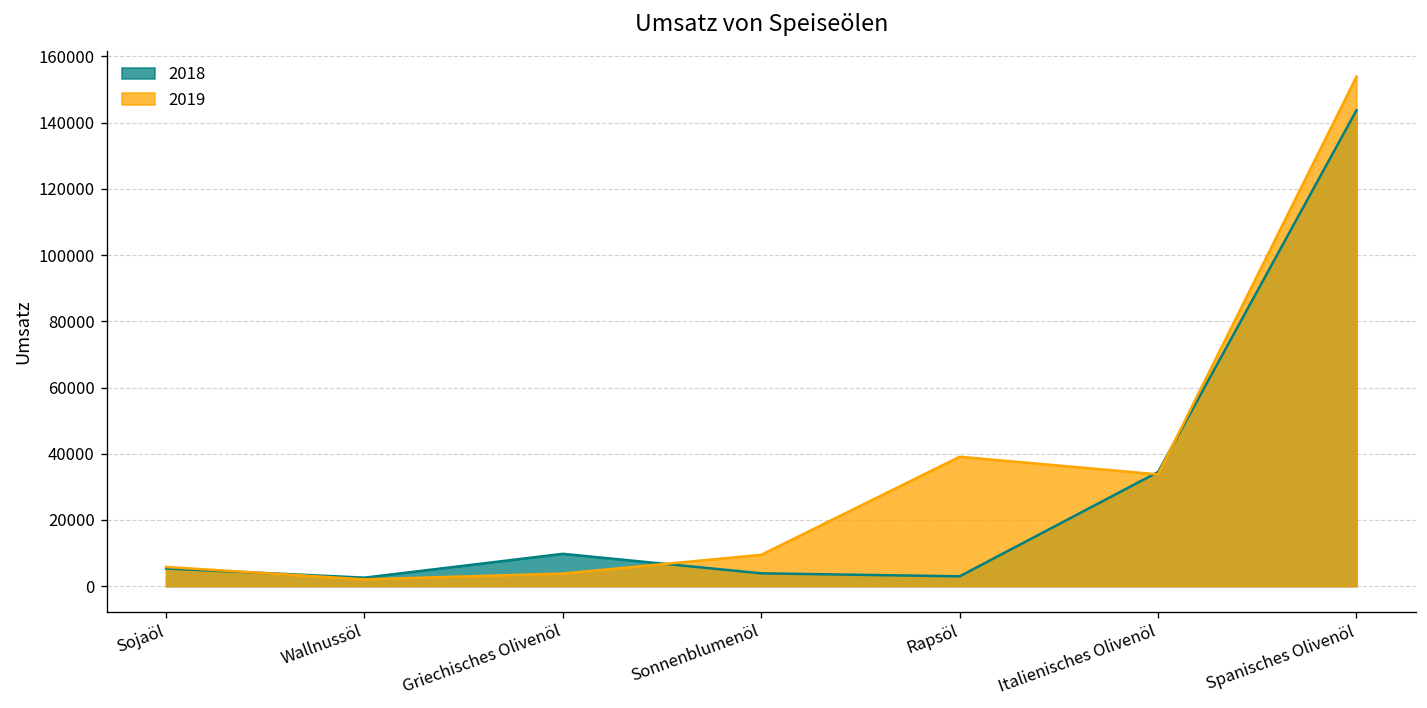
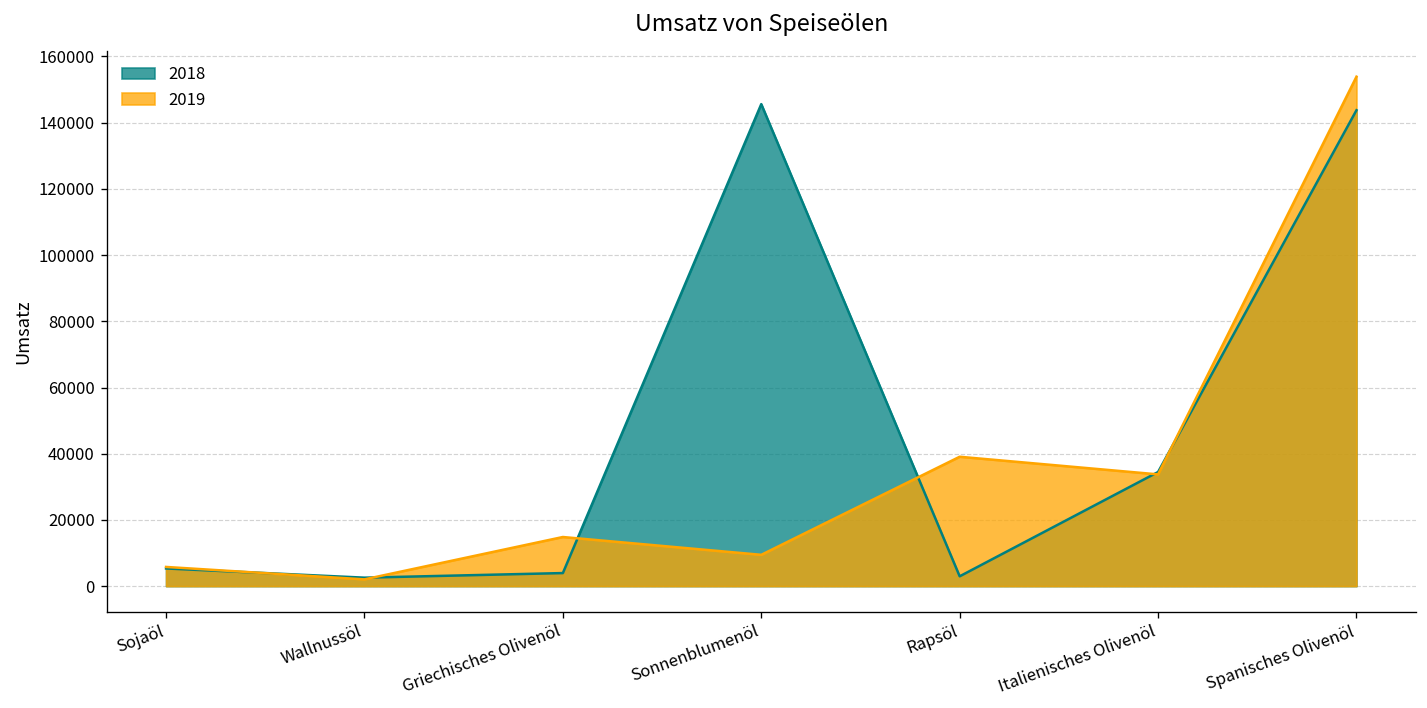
  {
    "2018": {
-     "Griechisches Olivenöl": 10000,
-     "Sonnenblumenöl": 4000,
+     "Griechisches Olivenöl": 4000,
+     "Sonnenblumenöl": 146000,
      "Rapsöl": 3000,
      "Spanisches Olivenöl": 144000
    },
    "2019": {
-     "Griechisches Olivenöl": 4000,
+     "Griechisches Olivenöl": 15000,
      "Sonnenblumenöl": 9000,
      "Rapsöl": 39000,
      "Spanisches Olivenöl": 154000
    }
  }
